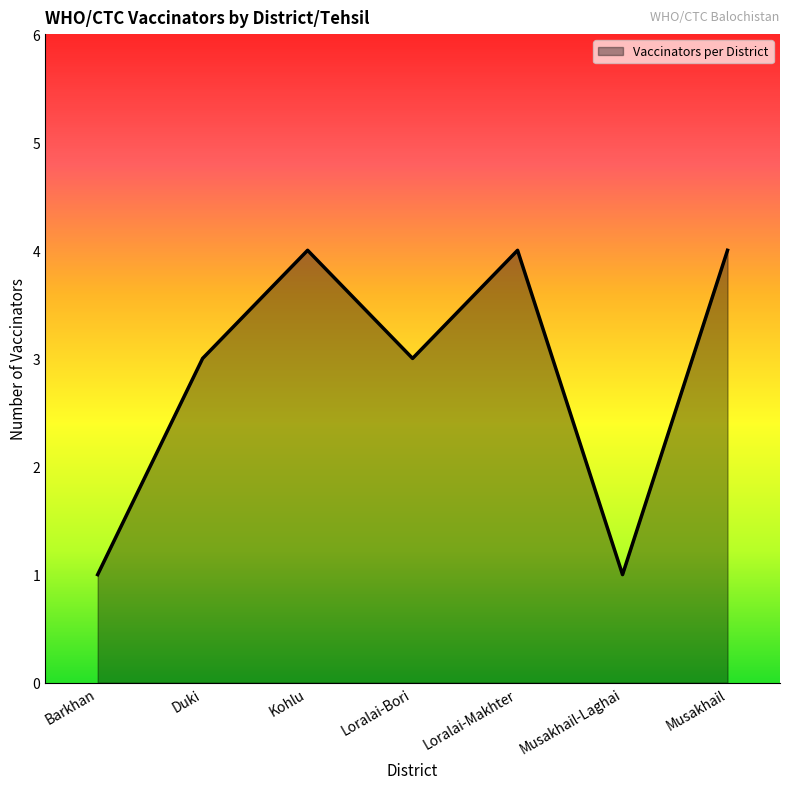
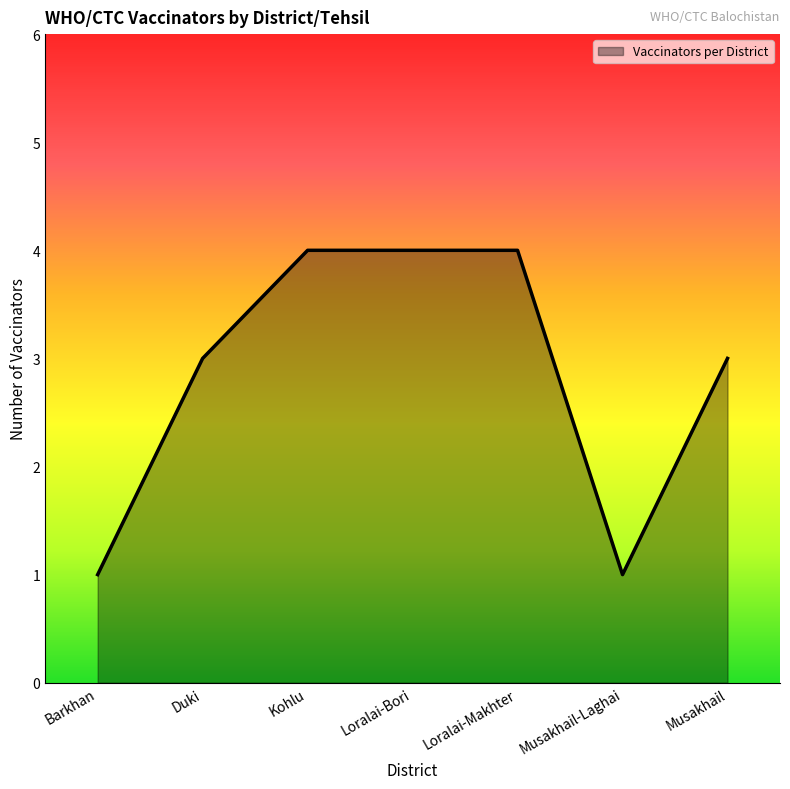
  {
    "Barkhan": 1,
    "Duki": 3,
    "Kohlu": 4,
-   "Loralai-Bori": 3,
+   "Loralai-Bori": 4,
    "Loralai-Makhter": 4,
    "Musakhail-Laghai": 1,
-   "Musakhail": 4
+   "Musakhail": 3
  }
